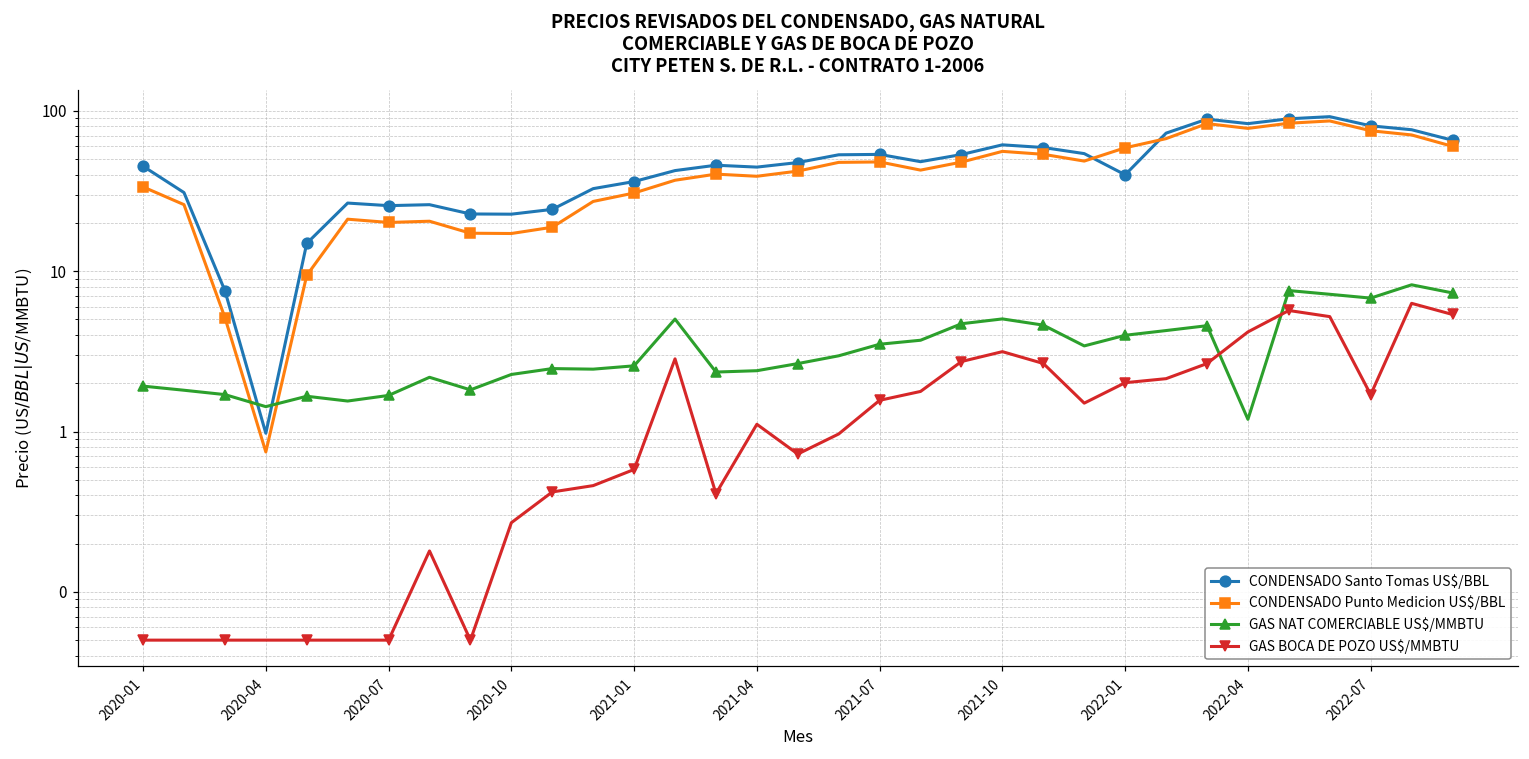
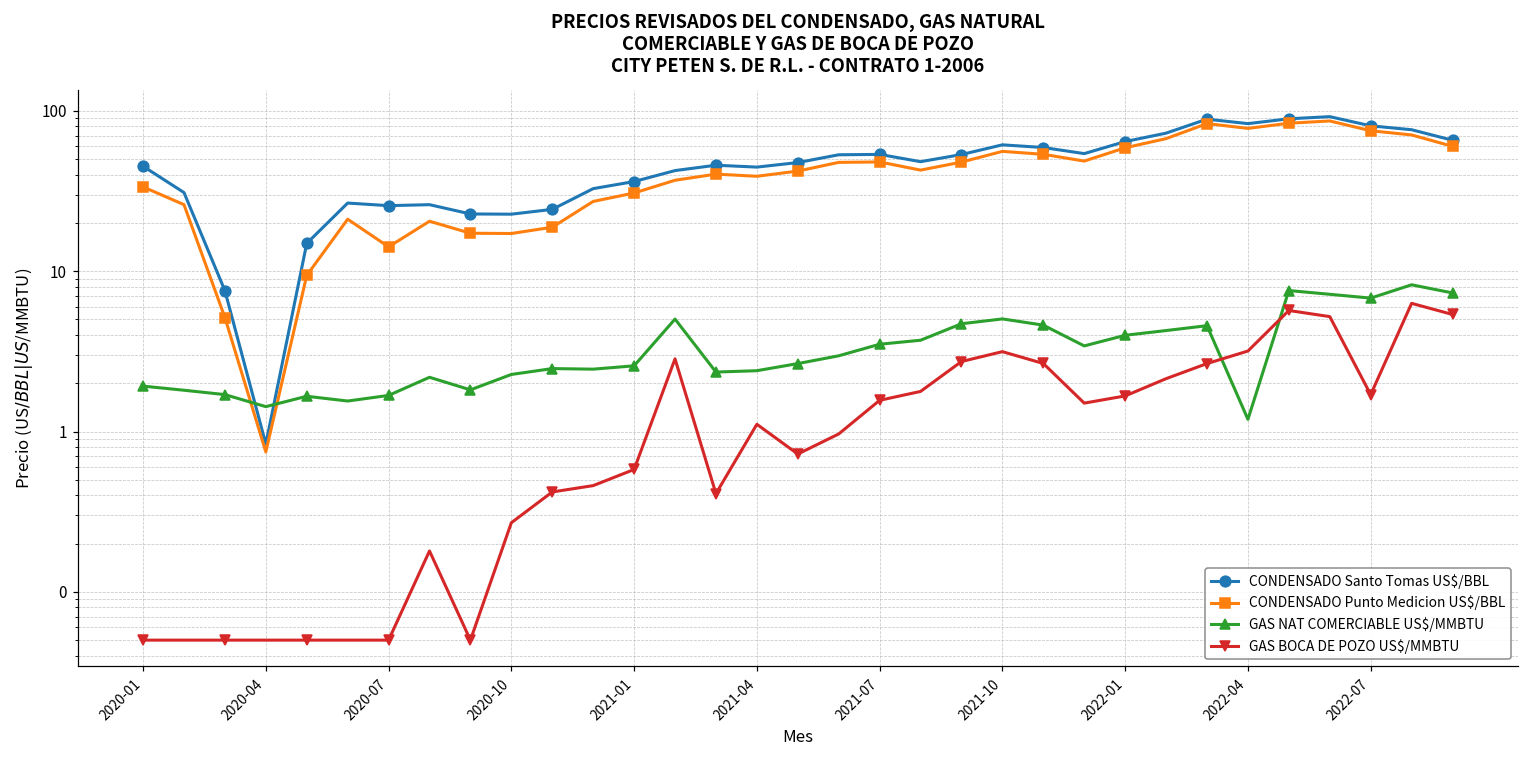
  {
    "CONDENSADO Santo Tomas US$/BBL": {
      "2020-01": 45,
-     "2020-04": 1.0,
+     "2020-04": 0.8,
      "2020-07": 26,
      "2020-10": 23,
      "2021-01": 36,
      "2021-04": 45,
      "2021-07": 54,
      "2021-10": 61,
-     "2022-01": 40,
+     "2022-01": 60,
      "2022-04": 80,
      "2022-07": 80
    },
    "CONDENSADO Punto Medicion US$/BBL": {
      "2020-01": 34,
      "2020-04": 0.7,
-     "2020-07": 20,
+     "2020-07": 14,
      "2020-10": 17,
      "2021-01": 31,
      "2021-04": 39,
      "2021-07": 48,
      "2021-10": 56,
      "2022-01": 59,
      "2022-04": 80,
      "2022-07": 80
    },
    "GAS NAT COMERCIABLE US$/MMBTU": {
      "2020-01": 1.9,
      "2020-04": 1.4,
      "2020-07": 1.7,
      "2020-10": 2.3,
      "2021-01": 2.6,
      "2021-04": 2.4,
      "2021-07": 3.5,
      "2021-10": 5.0,
      "2022-01": 4.0,
      "2022-04": 1.2,
      "2022-07": 7
    },
    "GAS BOCA DE POZO US$/MMBTU": {
      "2020-01": 0.050,
      "2020-04": 0.050,
      "2020-07": 0.050,
      "2020-10": 0.27,
      "2021-01": 0.6,
      "2021-04": 1.1,
      "2021-07": 1.6,
      "2021-10": 3.2,
-     "2022-01": 2.0,
-     "2022-04": 4.2,
+     "2022-01": 1.7,
+     "2022-04": 3.2,
      "2022-07": 1.7
    }
  }
